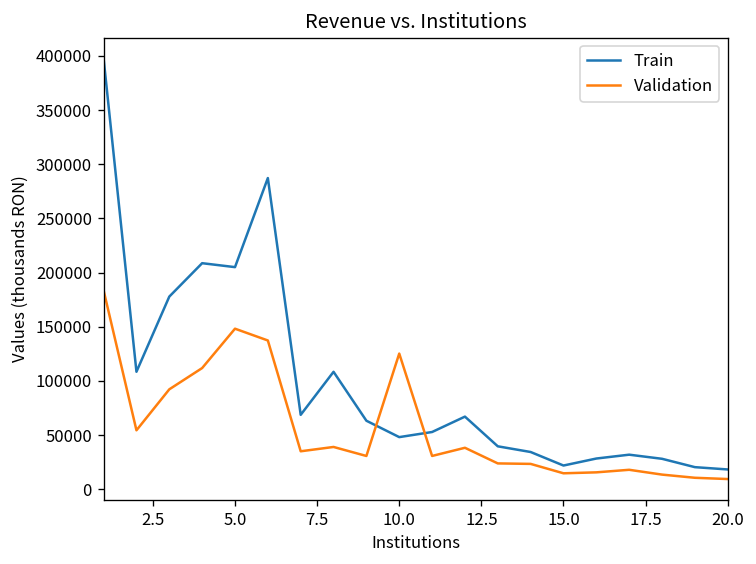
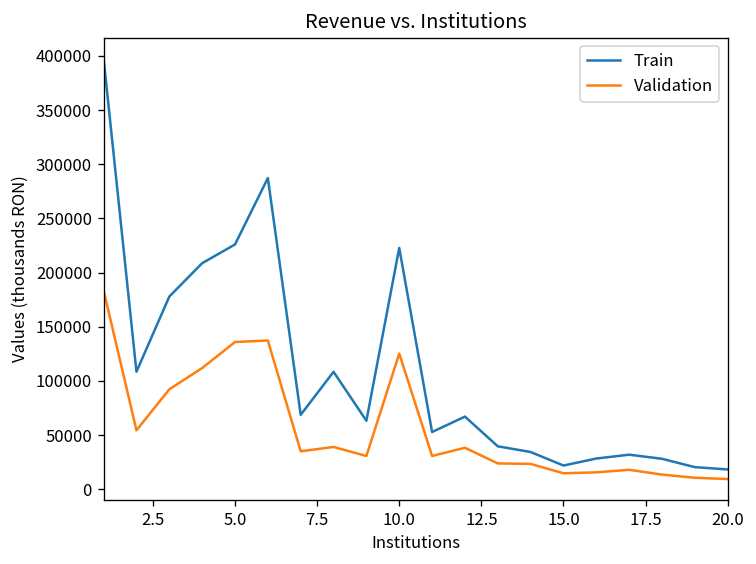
  {
    "Train": {
-     "5.0": 210000,
-     "10.0": 50000,
+     "5.0": 230000,
+     "10.0": 220000,
      "15.0": 20000,
      "20.0": 20000
    },
    "Validation": {
-     "5.0": 150000,
+     "5.0": 140000,
      "10.0": 130000,
      "15.0": 10000,
      "20.0": 10000
    }
  }
